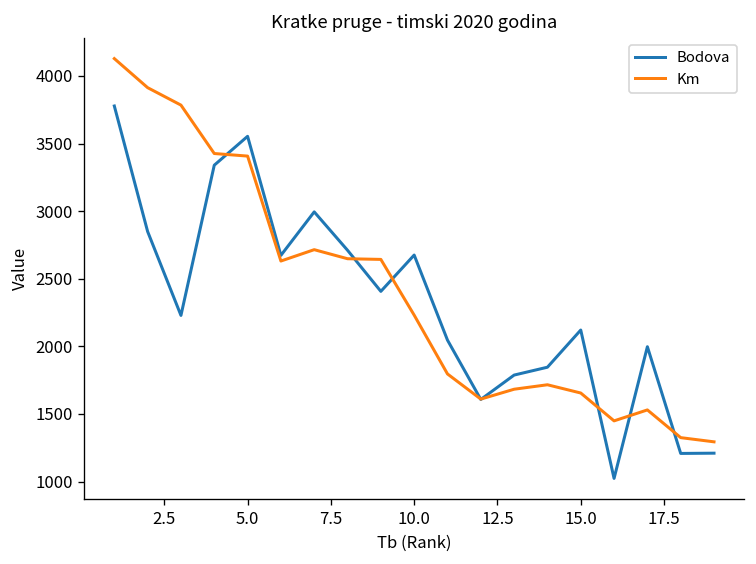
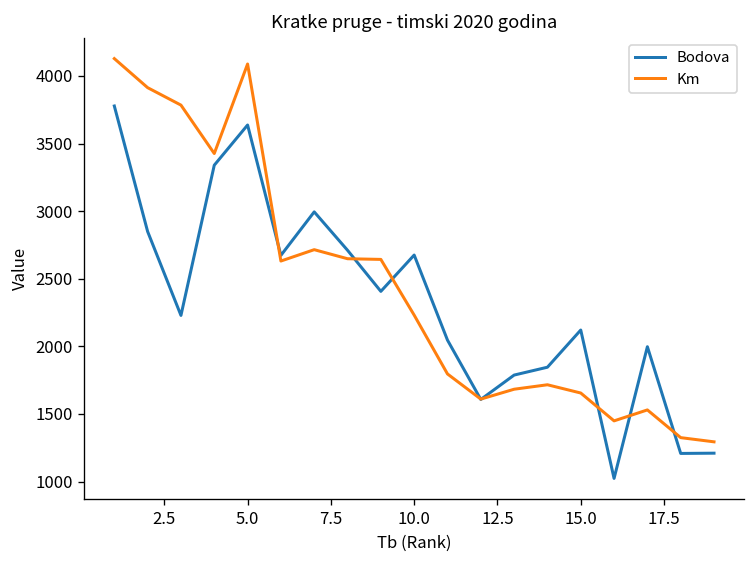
  {
    "Bodova": {
-     "5.0": 3550,
+     "5.0": 3640,
      "10.0": 2680,
      "15.0": 2120
    },
    "Km": {
-     "5.0": 3410,
+     "5.0": 4090,
      "10.0": 2230,
      "15.0": 1660
    }
  }
